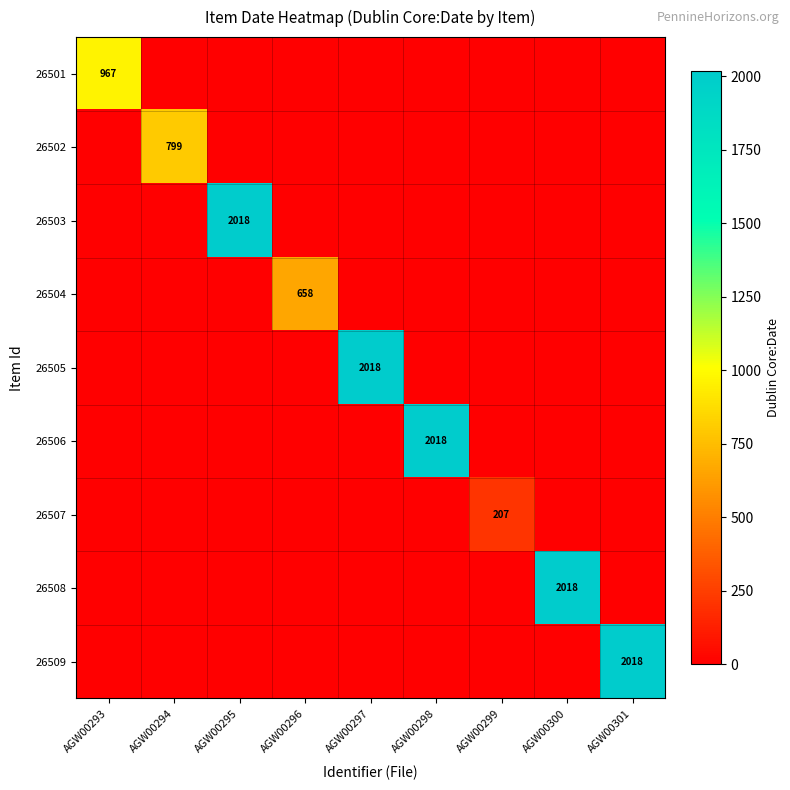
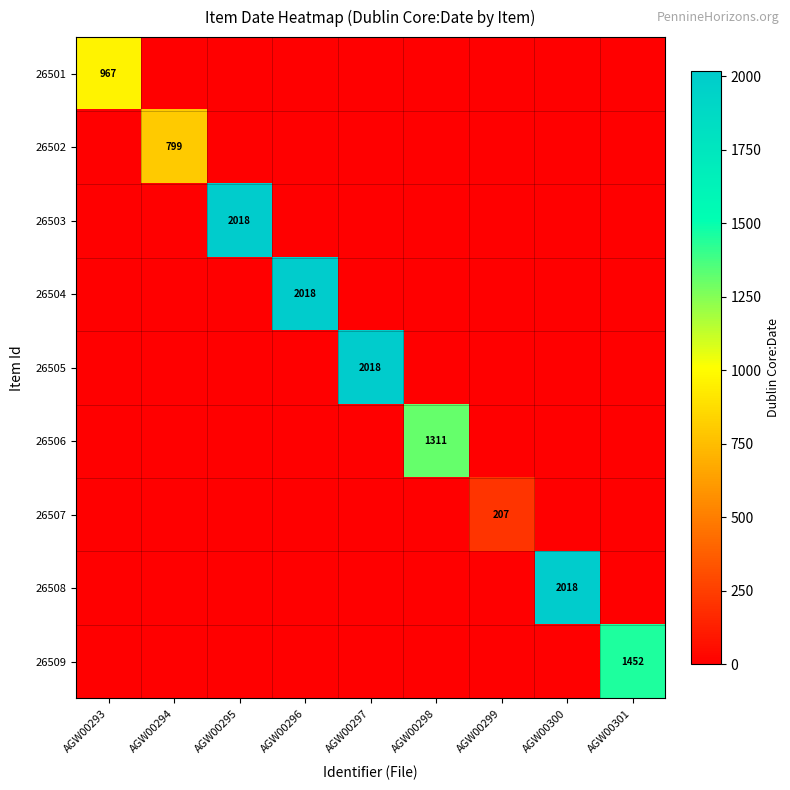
  {
    "26501": {
      "AGW00293": 967
    },
    "26502": {
      "AGW00294": 799
    },
    "26503": {
      "AGW00295": 2018
    },
    "26504": {
-     "AGW00296": 658
+     "AGW00296": 2018
    },
    "26505": {
      "AGW00297": 2018
    },
    "26506": {
-     "AGW00298": 2018
+     "AGW00298": 1311
    },
    "26507": {
      "AGW00299": 207
    },
    "26508": {
      "AGW00300": 2018
    },
    "26509": {
-     "AGW00301": 2018
+     "AGW00301": 1452
    }
  }
